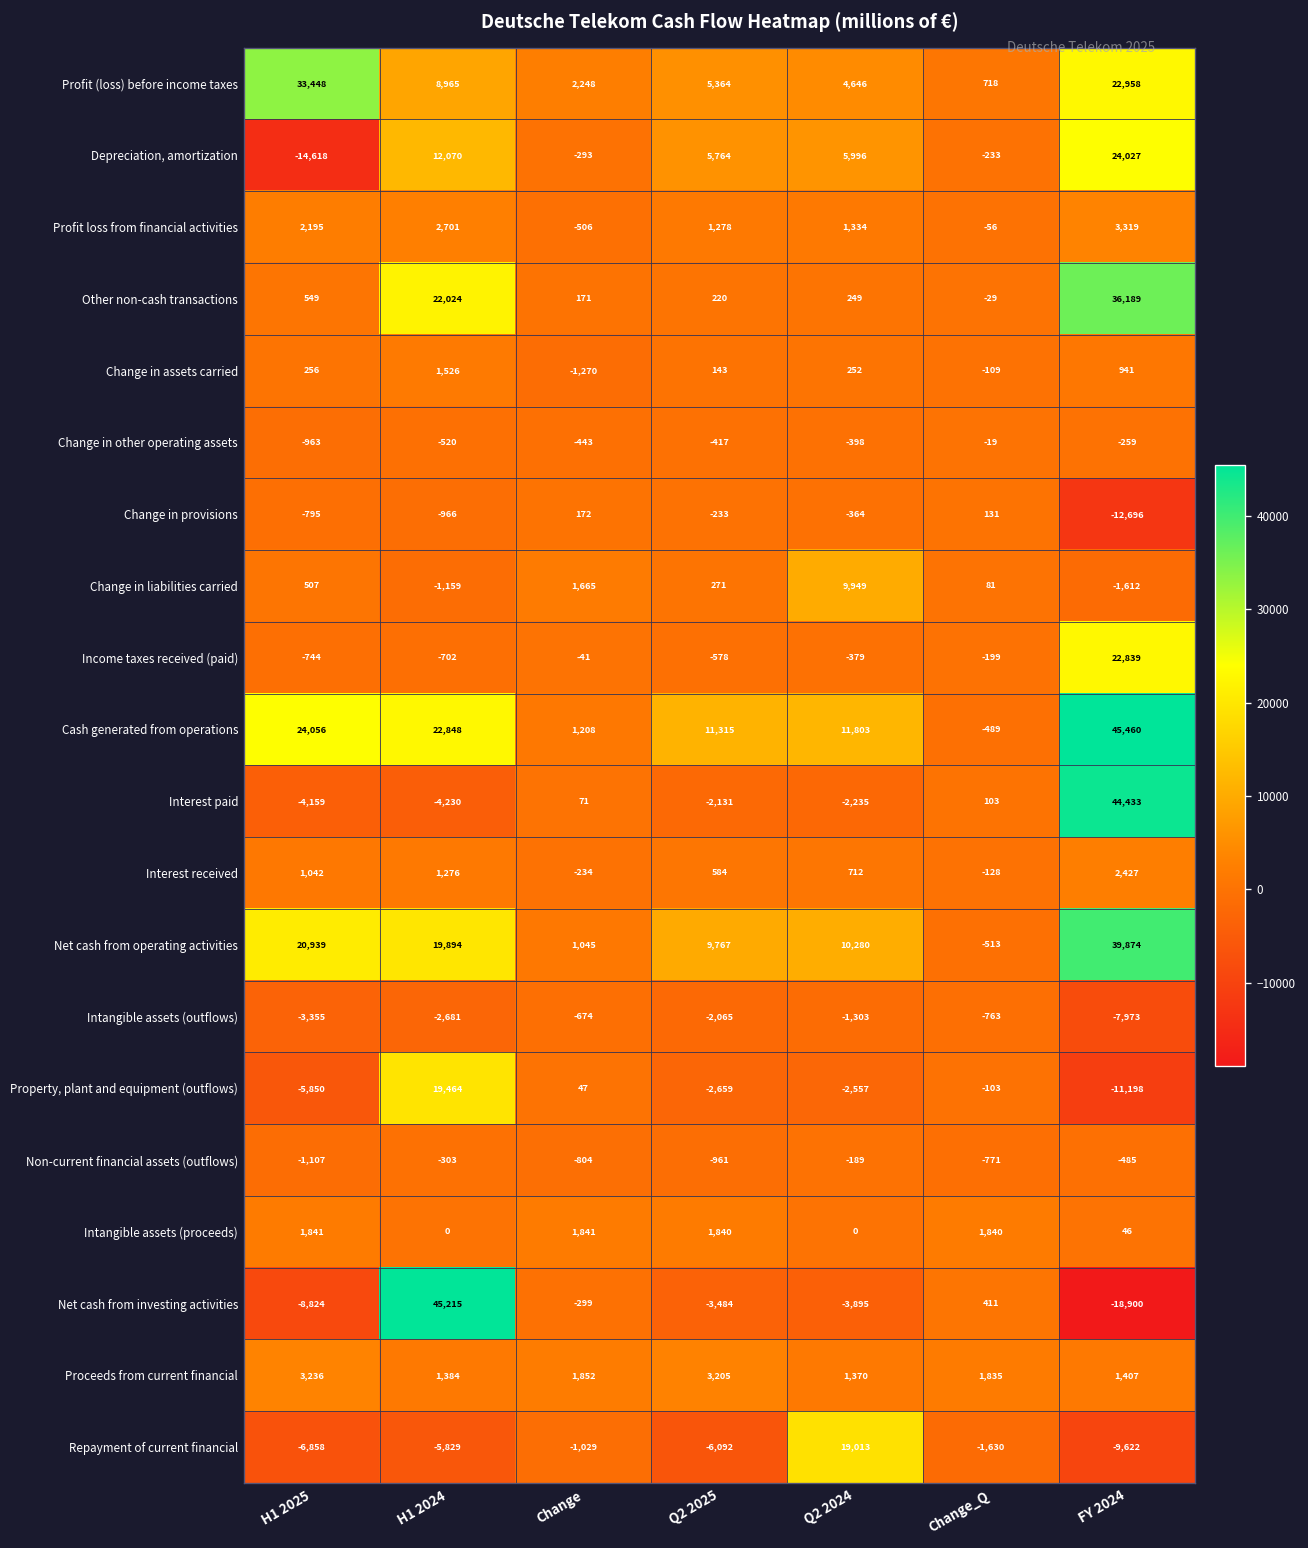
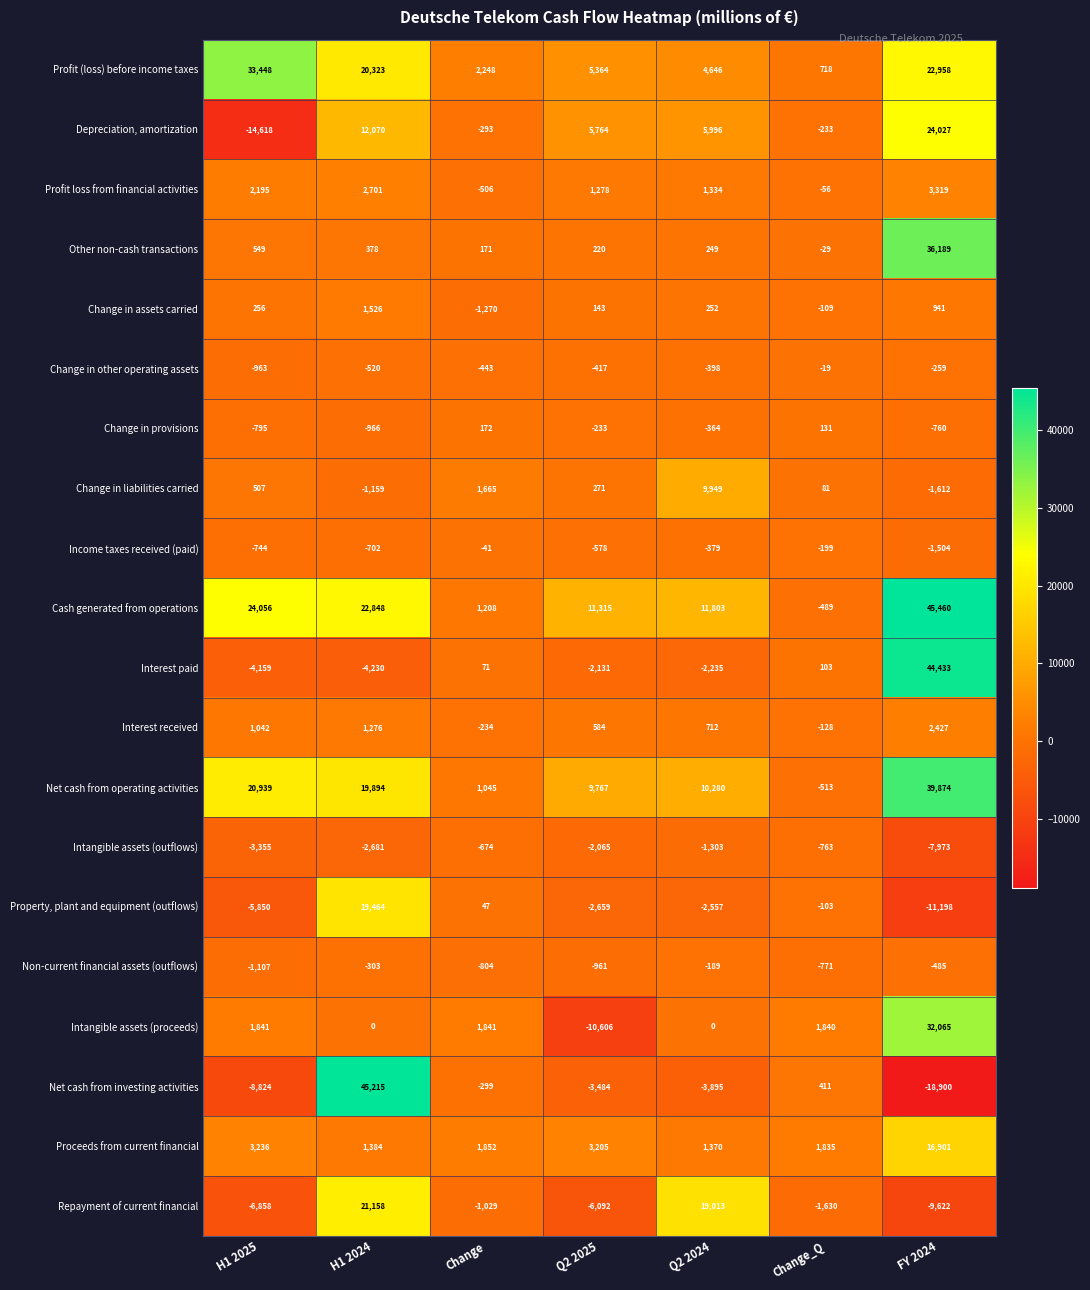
  {
    "Profit (loss) before income taxes": {
      "H1 2025": "33,448",
-     "H1 2024": "8,965",
+     "H1 2024": "20,323",
      "Change": "2,248",
      "Q2 2025": "5,364",
      "Q2 2024": "4,646",
      "Change_Q": "718",
      "FY 2024": "22,958"
    },
    "Depreciation, amortization": {
      "H1 2025": "-14,618",
      "H1 2024": "12,070",
      "Change": "-293",
      "Q2 2025": "5,764",
      "Q2 2024": "5,996",
      "Change_Q": "-233",
      "FY 2024": "24,027"
    },
    "Profit loss from financial activities": {
      "H1 2025": "2,195",
      "H1 2024": "2,701",
      "Change": "-506",
      "Q2 2025": "1,278",
      "Q2 2024": "1,334",
      "Change_Q": "-56",
      "FY 2024": "3,319"
    },
    "Other non-cash transactions": {
      "H1 2025": "549",
-     "H1 2024": "22,024",
+     "H1 2024": "378",
      "Change": "171",
      "Q2 2025": "220",
      "Q2 2024": "249",
      "Change_Q": "-29",
      "FY 2024": "36,189"
    },
    "Change in assets carried": {
      "H1 2025": "256",
      "H1 2024": "1,526",
      "Change": "-1,270",
      "Q2 2025": "143",
      "Q2 2024": "252",
      "Change_Q": "-109",
      "FY 2024": "941"
    },
    "Change in other operating assets": {
      "H1 2025": "-963",
      "H1 2024": "-520",
      "Change": "-443",
      "Q2 2025": "-417",
      "Q2 2024": "-398",
      "Change_Q": "-19",
      "FY 2024": "-259"
    },
    "Change in provisions": {
      "H1 2025": "-795",
      "H1 2024": "-966",
      "Change": "172",
      "Q2 2025": "-233",
      "Q2 2024": "-364",
      "Change_Q": "131",
-     "FY 2024": "-12,696"
+     "FY 2024": "-760"
    },
    "Change in liabilities carried": {
      "H1 2025": "507",
      "H1 2024": "-1,159",
      "Change": "1,665",
      "Q2 2025": "271",
      "Q2 2024": "9,949",
      "Change_Q": "81",
      "FY 2024": "-1,612"
    },
    "Income taxes received (paid)": {
      "H1 2025": "-744",
      "H1 2024": "-702",
      "Change": "-41",
      "Q2 2025": "-578",
      "Q2 2024": "-379",
      "Change_Q": "-199",
-     "FY 2024": "22,839"
+     "FY 2024": "-1,504"
    },
    "Cash generated from operations": {
      "H1 2025": "24,056",
      "H1 2024": "22,848",
      "Change": "1,208",
      "Q2 2025": "11,315",
      "Q2 2024": "11,803",
      "Change_Q": "-489",
      "FY 2024": "45,460"
    },
    "Interest paid": {
      "H1 2025": "-4,159",
      "H1 2024": "-4,230",
      "Change": "71",
      "Q2 2025": "-2,131",
      "Q2 2024": "-2,235",
      "Change_Q": "103",
      "FY 2024": "44,433"
    },
    "Interest received": {
      "H1 2025": "1,042",
      "H1 2024": "1,276",
      "Change": "-234",
      "Q2 2025": "584",
      "Q2 2024": "712",
      "Change_Q": "-128",
      "FY 2024": "2,427"
    },
    "Net cash from operating activities": {
      "H1 2025": "20,939",
      "H1 2024": "19,894",
      "Change": "1,045",
      "Q2 2025": "9,767",
      "Q2 2024": "10,280",
      "Change_Q": "-513",
      "FY 2024": "39,874"
    },
    "Intangible assets (outflows)": {
      "H1 2025": "-3,355",
      "H1 2024": "-2,681",
      "Change": "-674",
      "Q2 2025": "-2,065",
      "Q2 2024": "-1,303",
      "Change_Q": "-763",
      "FY 2024": "-7,973"
    },
    "Property, plant and equipment (outflows)": {
      "H1 2025": "-5,850",
      "H1 2024": "19,464",
      "Change": "47",
      "Q2 2025": "-2,659",
      "Q2 2024": "-2,557",
      "Change_Q": "-103",
      "FY 2024": "-11,198"
    },
    "Non-current financial assets (outflows)": {
      "H1 2025": "-1,107",
      "H1 2024": "-303",
      "Change": "-804",
      "Q2 2025": "-961",
      "Q2 2024": "-189",
      "Change_Q": "-771",
      "FY 2024": "-485"
    },
    "Intangible assets (proceeds)": {
      "H1 2025": "1,841",
      "H1 2024": "0",
      "Change": "1,841",
-     "Q2 2025": "1,840",
+     "Q2 2025": "-10,606",
      "Q2 2024": "0",
      "Change_Q": "1,840",
-     "FY 2024": "46"
+     "FY 2024": "32,065"
    },
    "Net cash from investing activities": {
      "H1 2025": "-8,824",
      "H1 2024": "45,215",
      "Change": "-299",
      "Q2 2025": "-3,484",
      "Q2 2024": "-3,895",
      "Change_Q": "411",
      "FY 2024": "-18,900"
    },
    "Proceeds from current financial": {
      "H1 2025": "3,236",
      "H1 2024": "1,384",
      "Change": "1,852",
      "Q2 2025": "3,205",
      "Q2 2024": "1,370",
      "Change_Q": "1,835",
-     "FY 2024": "1,407"
+     "FY 2024": "16,901"
    },
    "Repayment of current financial": {
      "H1 2025": "-6,858",
-     "H1 2024": "-5,829",
+     "H1 2024": "21,158",
      "Change": "-1,029",
      "Q2 2025": "-6,092",
      "Q2 2024": "19,013",
      "Change_Q": "-1,630",
      "FY 2024": "-9,622"
    }
  }
